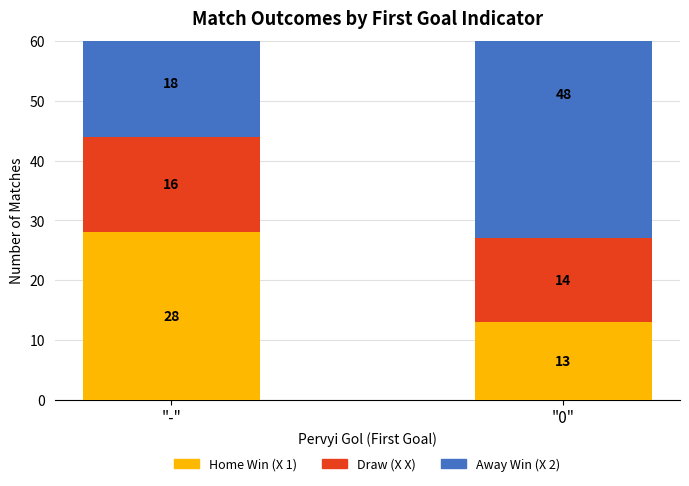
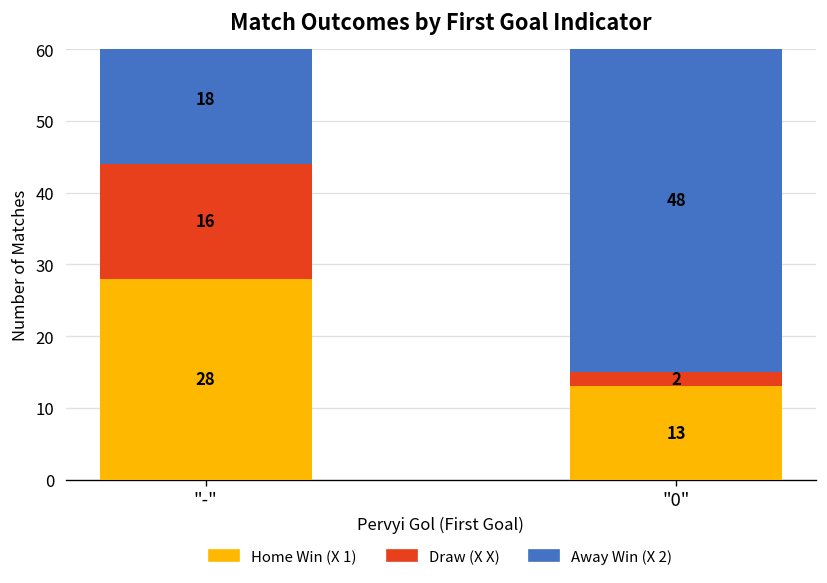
  {
    "Home Win (X 1)": {
      "\"-\"": 28,
      "\"0\"": 13
    },
    "Draw (X X)": {
      "\"-\"": 16,
-     "\"0\"": 14
+     "\"0\"": 2
    }
  }
